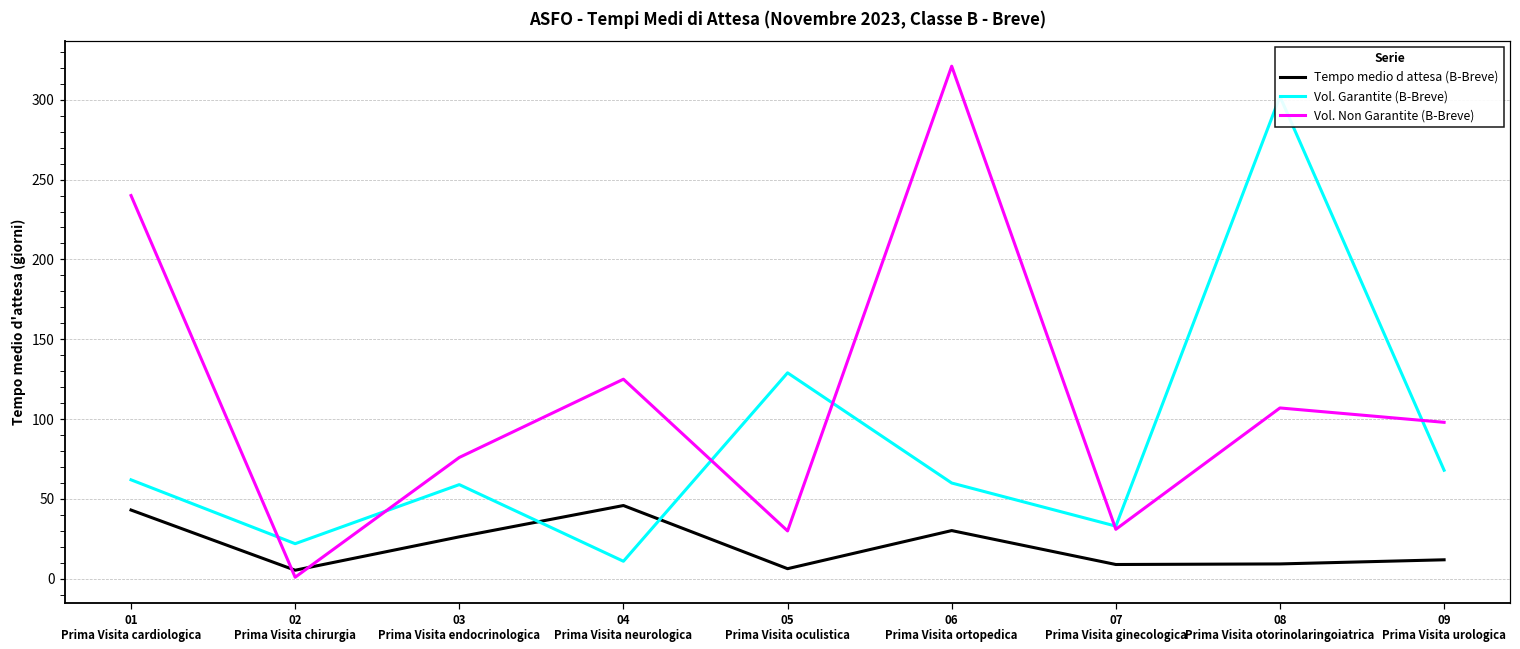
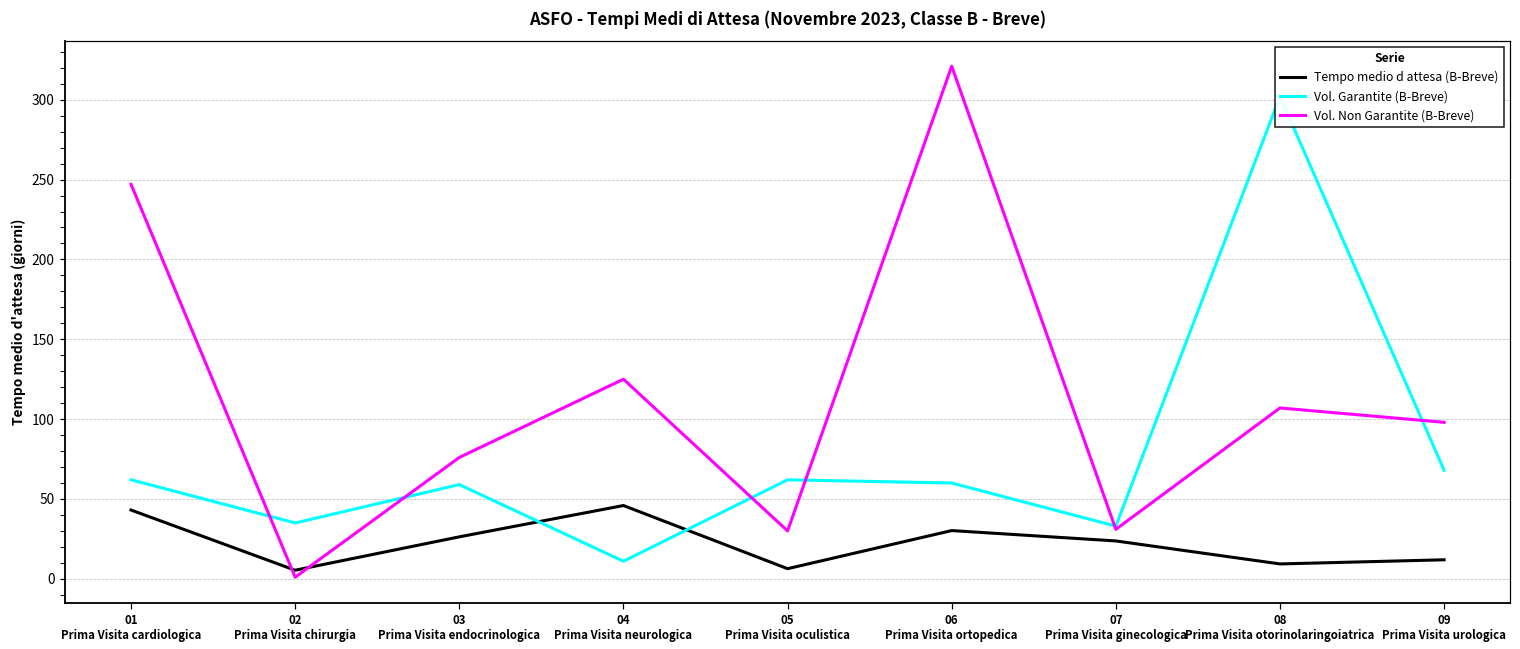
  {
    "Tempo medio d attesa (B-Breve)": {
      "01 Prima Visita cardiologica": 43,
      "02 Prima Visita chirurgia": 5,
      "03 Prima Visita endocrinologica": 26,
      "04 Prima Visita neurologica": 46,
      "05 Prima Visita oculistica": 6,
      "06 Prima Visita ortopedica": 30,
-     "07 Prima Visita ginecologica": 9,
+     "07 Prima Visita ginecologica": 24,
      "08 Prima Visita otorinolaringoiatrica": 9,
      "09 Prima Visita urologica": 12
    },
    "Vol. Garantite (B-Breve)": {
      "01 Prima Visita cardiologica": 62,
-     "02 Prima Visita chirurgia": 22,
+     "02 Prima Visita chirurgia": 35,
      "03 Prima Visita endocrinologica": 59,
      "04 Prima Visita neurologica": 11,
-     "05 Prima Visita oculistica": 129,
+     "05 Prima Visita oculistica": 62,
      "06 Prima Visita ortopedica": 60,
      "07 Prima Visita ginecologica": 33,
      "09 Prima Visita urologica": 68
    },
    "Vol. Non Garantite (B-Breve)": {
-     "01 Prima Visita cardiologica": 240,
+     "01 Prima Visita cardiologica": 247,
      "02 Prima Visita chirurgia": 1,
      "03 Prima Visita endocrinologica": 76,
      "04 Prima Visita neurologica": 125,
      "05 Prima Visita oculistica": 30,
      "06 Prima Visita ortopedica": 321,
      "07 Prima Visita ginecologica": 31,
      "08 Prima Visita otorinolaringoiatrica": 107,
      "09 Prima Visita urologica": 98
    }
  }
